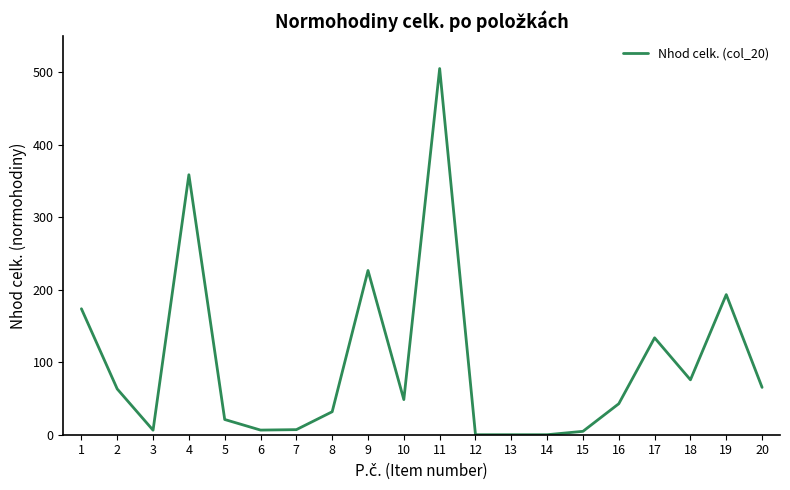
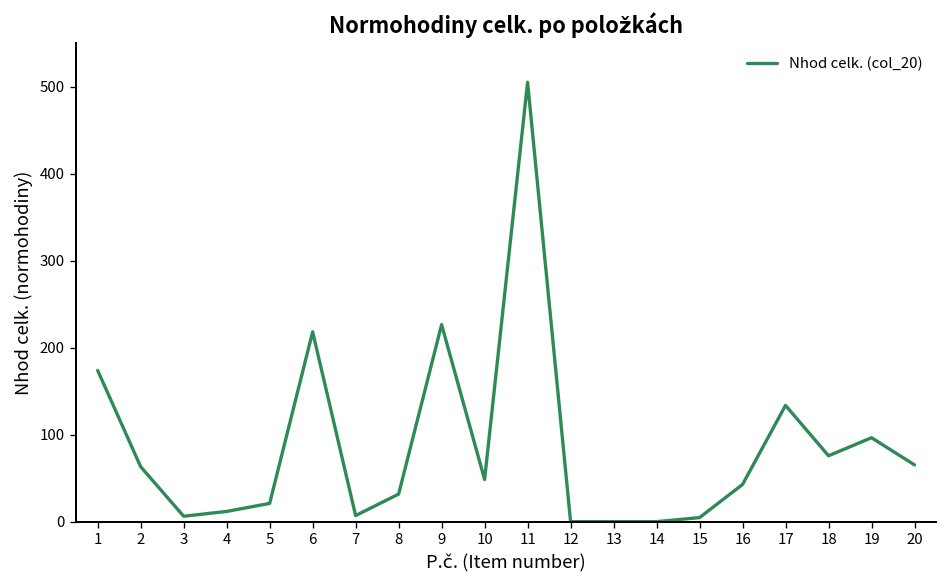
  {
    "1": 170,
    "2": 60,
    "3": 10,
-   "4": 360,
+   "4": 10,
    "5": 20,
-   "6": 10,
+   "6": 220,
    "7": 10,
    "8": 30,
    "9": 230,
    "10": 50,
    "11": 510,
    "12": 0,
    "13": 0,
    "14": 0,
    "15": 0,
    "16": 40,
    "17": 130,
    "18": 80,
-   "19": 190,
+   "19": 100,
    "20": 70
  }
